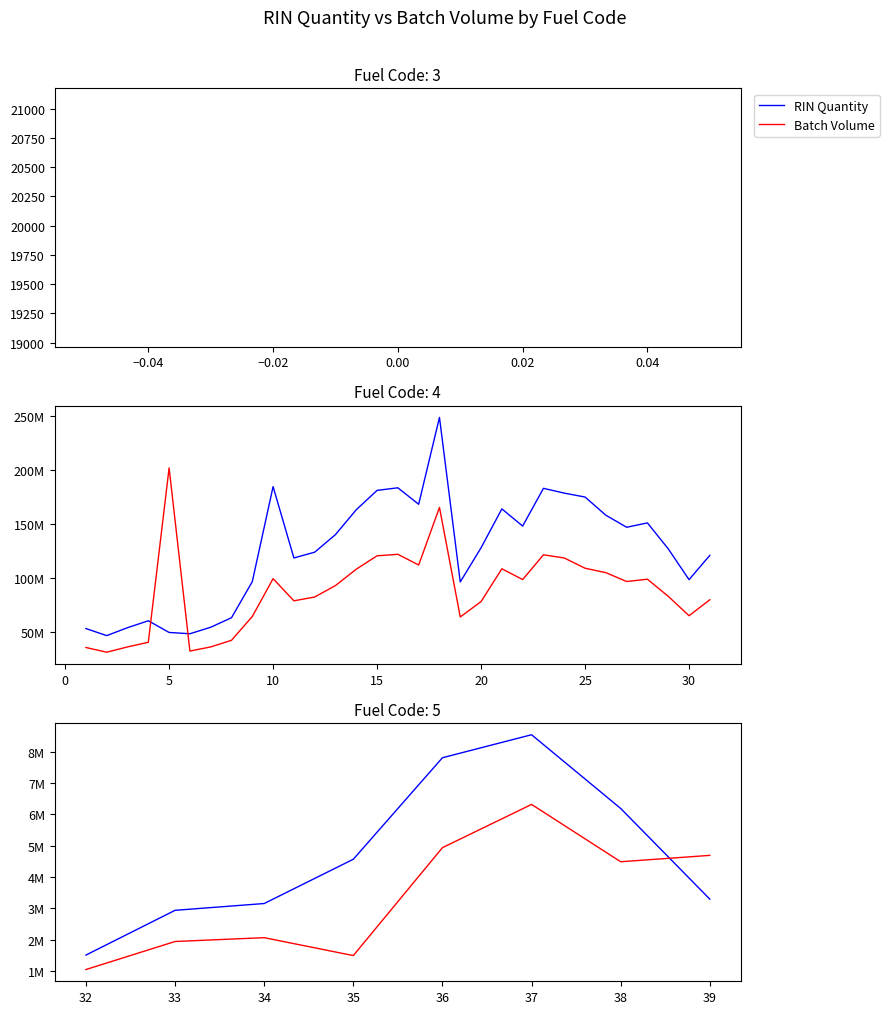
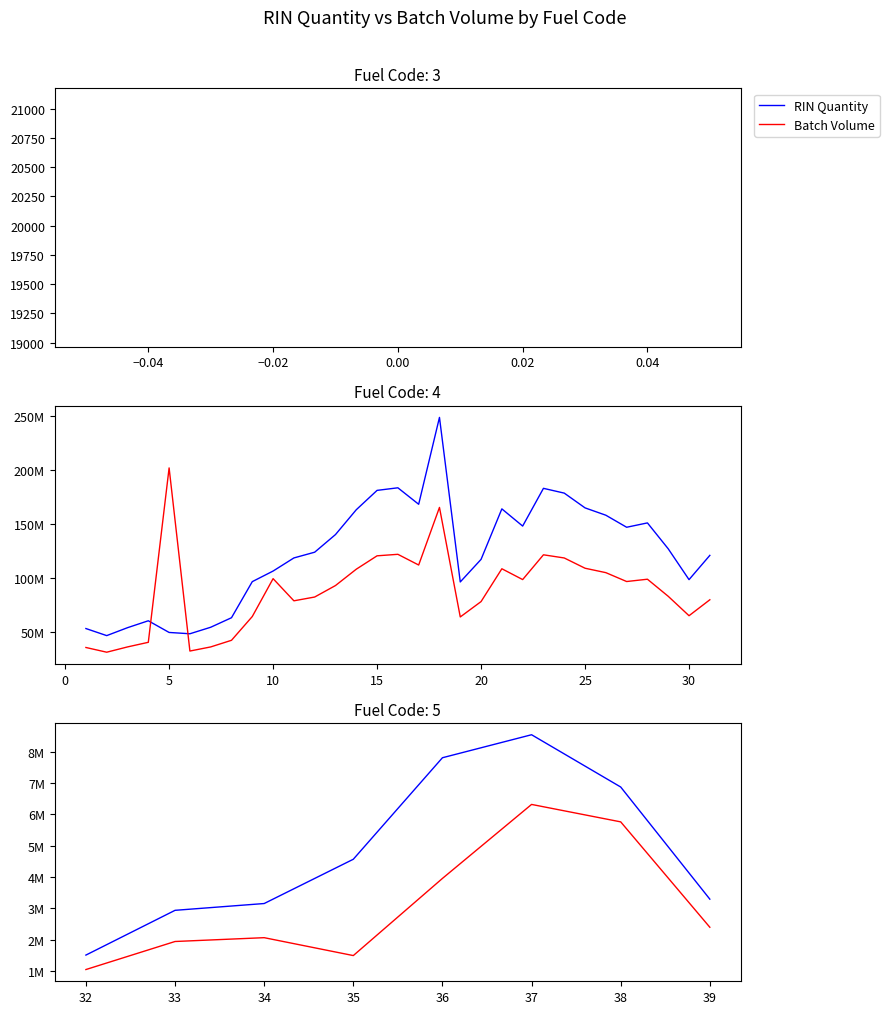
  {
    "Fuel Code: 3": {
      "0.00": 20070
    },
    "Fuel Code: 4": {
      "RIN Quantity": {
        "5": 49000000,
-       "10": 184000000,
+       "10": 106000000,
        "15": 181000000,
-       "20": 128000000,
-       "25": 175000000,
+       "20": 117000000,
+       "25": 165000000,
        "30": 98000000
      },
      "Batch Volume": {
        "5": 202000000,
        "10": 99000000,
        "15": 120000000,
        "20": 78000000,
        "25": 109000000,
        "30": 65000000
      }
    },
    "Fuel Code: 5": {
      "RIN Quantity": {
        "32": 1500000,
        "33": 2900000,
        "34": 3200000,
        "35": 4600000,
        "36": 7800000,
        "37": 8500000,
-       "38": 6200000,
+       "38": 6900000,
        "39": 3300000
      },
      "Batch Volume": {
        "32": 1000000,
        "33": 1900000,
        "34": 2100000,
        "35": 1500000,
-       "36": 4900000,
+       "36": 4000000,
        "37": 6300000,
-       "38": 4500000,
-       "39": 4700000
+       "38": 5800000,
+       "39": 2400000
      }
    }
  }
